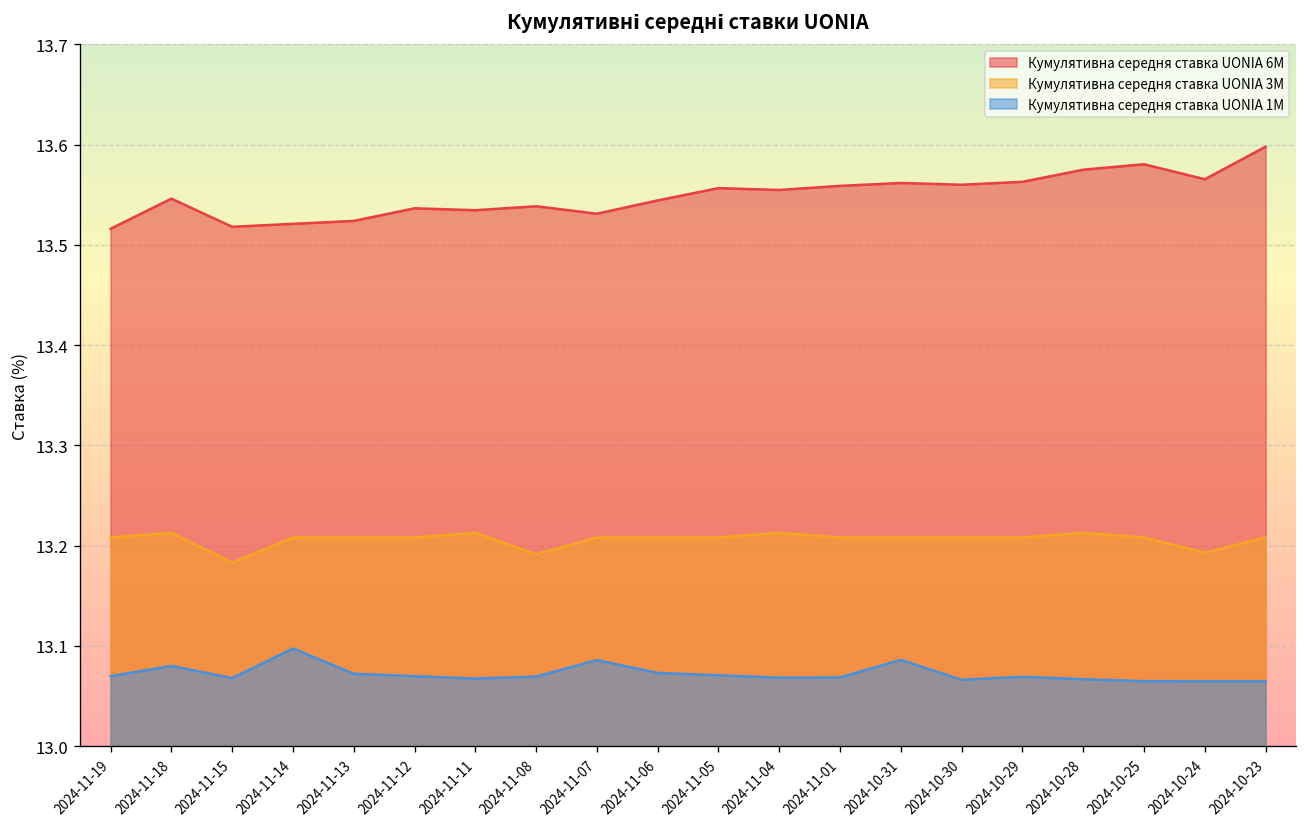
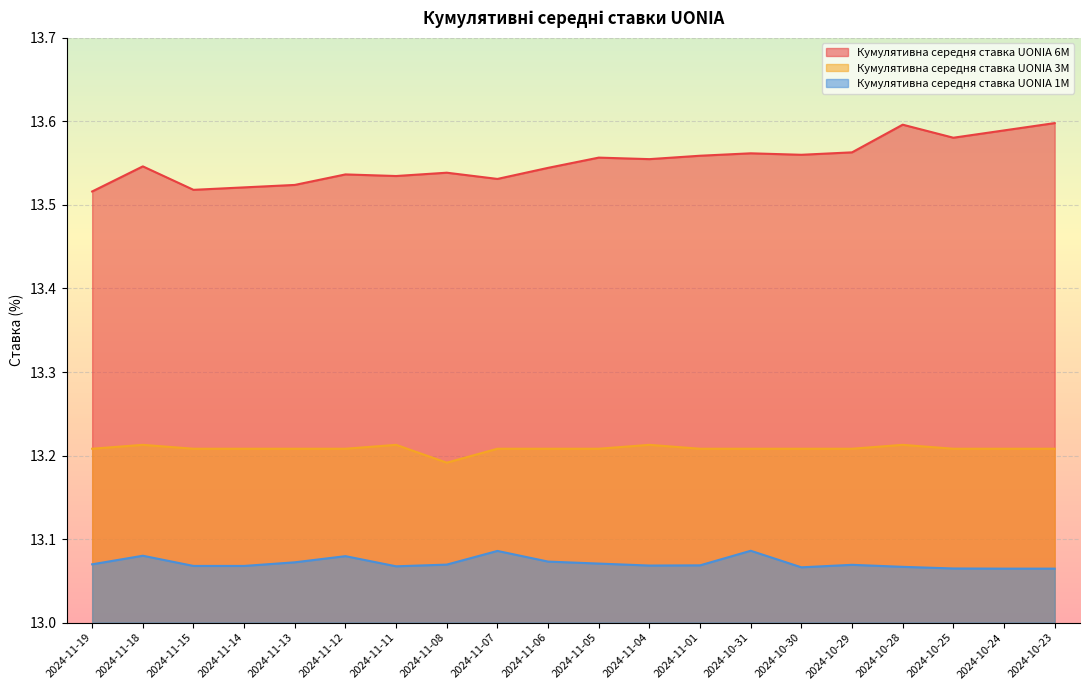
  {
    "Кумулятивна середня ставка UONIA 6M": {
      "2024-11-19": 13.52,
      "2024-11-18": 13.55,
      "2024-11-15": 13.52,
      "2024-11-14": 13.52,
      "2024-11-13": 13.52,
      "2024-11-12": 13.54,
      "2024-11-11": 13.53,
      "2024-11-08": 13.54,
      "2024-11-07": 13.53,
      "2024-11-06": 13.54,
      "2024-11-05": 13.56,
      "2024-11-04": 13.55,
      "2024-11-01": 13.56,
      "2024-10-31": 13.56,
      "2024-10-30": 13.56,
      "2024-10-29": 13.56,
-     "2024-10-28": 13.58,
+     "2024-10-28": 13.60,
      "2024-10-25": 13.58,
-     "2024-10-24": 13.57,
+     "2024-10-24": 13.59,
      "2024-10-23": 13.60
    },
    "Кумулятивна середня ставка UONIA 3M": {
      "2024-11-19": 13.21,
      "2024-11-18": 13.21,
-     "2024-11-15": 13.18,
+     "2024-11-15": 13.21,
      "2024-11-14": 13.21,
      "2024-11-13": 13.21,
      "2024-11-12": 13.21,
      "2024-11-11": 13.21,
      "2024-11-08": 13.19,
      "2024-11-07": 13.21,
      "2024-11-06": 13.21,
      "2024-11-05": 13.21,
      "2024-11-04": 13.21,
      "2024-11-01": 13.21,
      "2024-10-31": 13.21,
      "2024-10-30": 13.21,
      "2024-10-29": 13.21,
      "2024-10-28": 13.21,
      "2024-10-25": 13.21,
-     "2024-10-24": 13.19,
+     "2024-10-24": 13.21,
      "2024-10-23": 13.21
    },
    "Кумулятивна середня ставка UONIA 1M": {
      "2024-11-19": 13.07,
      "2024-11-18": 13.08,
      "2024-11-15": 13.07,
-     "2024-11-14": 13.10,
+     "2024-11-14": 13.07,
      "2024-11-13": 13.07,
-     "2024-11-12": 13.07,
+     "2024-11-12": 13.08,
      "2024-11-11": 13.07,
      "2024-11-08": 13.07,
      "2024-11-07": 13.09,
      "2024-11-06": 13.07,
      "2024-11-05": 13.07,
      "2024-11-04": 13.07,
      "2024-11-01": 13.07,
      "2024-10-31": 13.09,
      "2024-10-30": 13.07,
      "2024-10-29": 13.07,
      "2024-10-28": 13.07,
      "2024-10-25": 13.06,
      "2024-10-24": 13.06,
      "2024-10-23": 13.06
    }
  }
